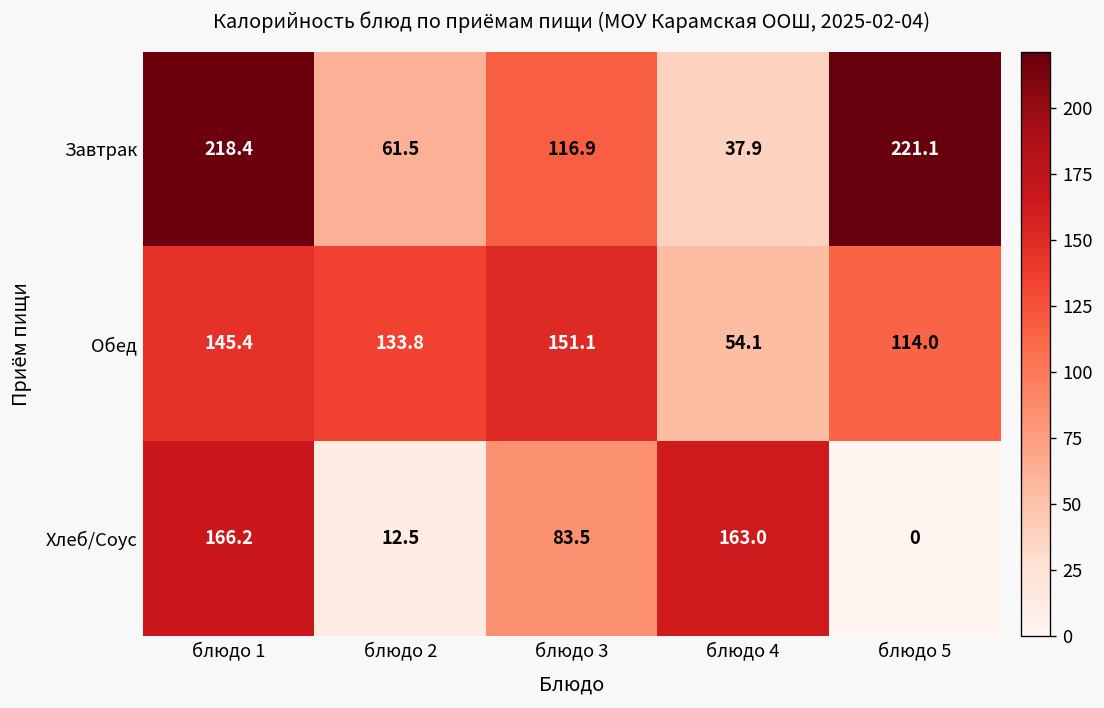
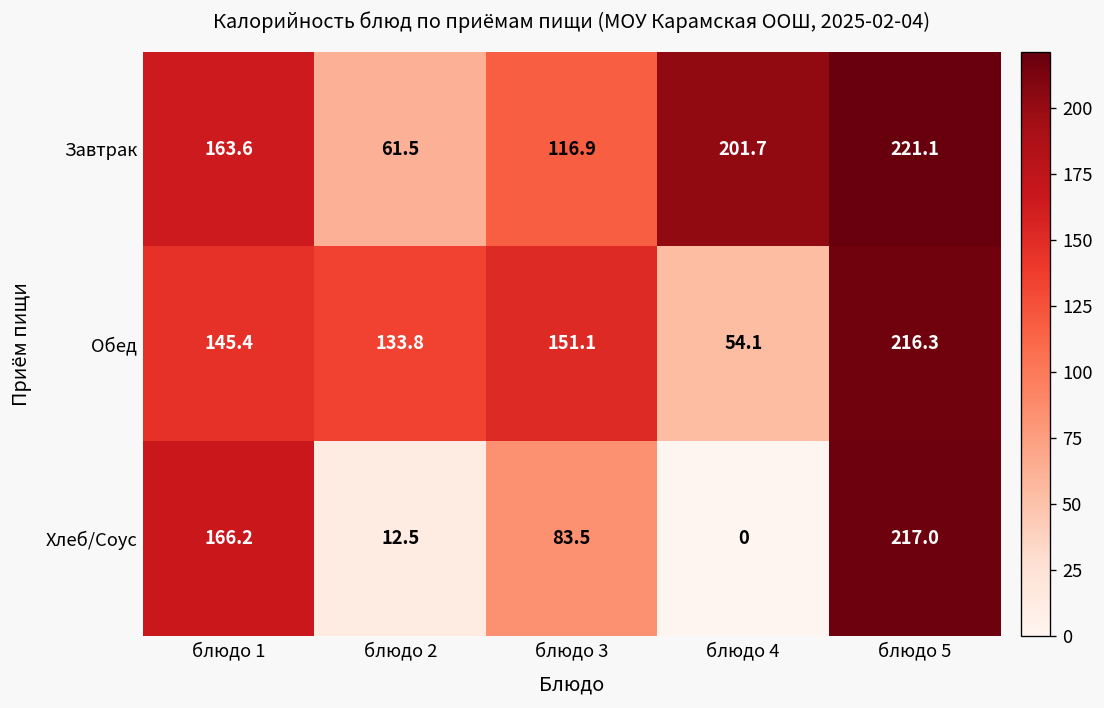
  {
    "Завтрак": {
-     "блюдо 1": 218.4,
+     "блюдо 1": 163.6,
      "блюдо 2": 61.5,
      "блюдо 3": 116.9,
-     "блюдо 4": 37.9,
+     "блюдо 4": 201.7,
      "блюдо 5": 221.1
    },
    "Обед": {
      "блюдо 1": 145.4,
      "блюдо 2": 133.8,
      "блюдо 3": 151.1,
      "блюдо 4": 54.1,
-     "блюдо 5": 114.0
+     "блюдо 5": 216.3
    },
    "Хлеб/Соус": {
      "блюдо 1": 166.2,
      "блюдо 2": 12.5,
      "блюдо 3": 83.5,
-     "блюдо 4": 163.0,
-     "блюдо 5": 0
+     "блюдо 4": 0,
+     "блюдо 5": 217.0
    }
  }
